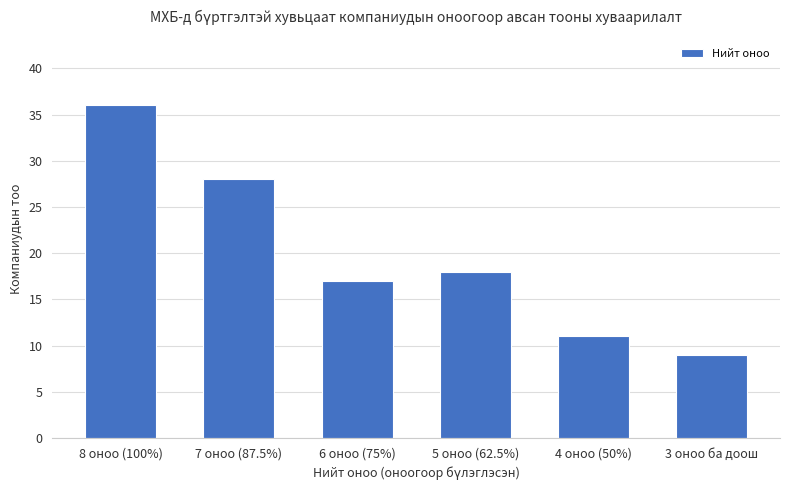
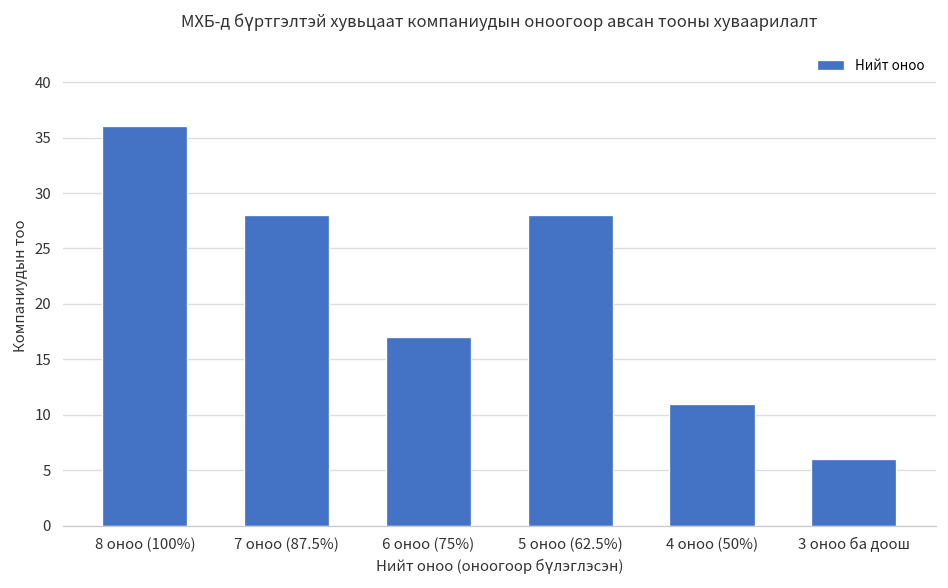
  {
    "8 оноо (100%)": 36,
    "7 оноо (87.5%)": 28,
    "6 оноо (75%)": 17,
-   "5 оноо (62.5%)": 18,
+   "5 оноо (62.5%)": 28,
    "4 оноо (50%)": 11,
-   "3 оноо ба доош": 9
+   "3 оноо ба доош": 6
  }
